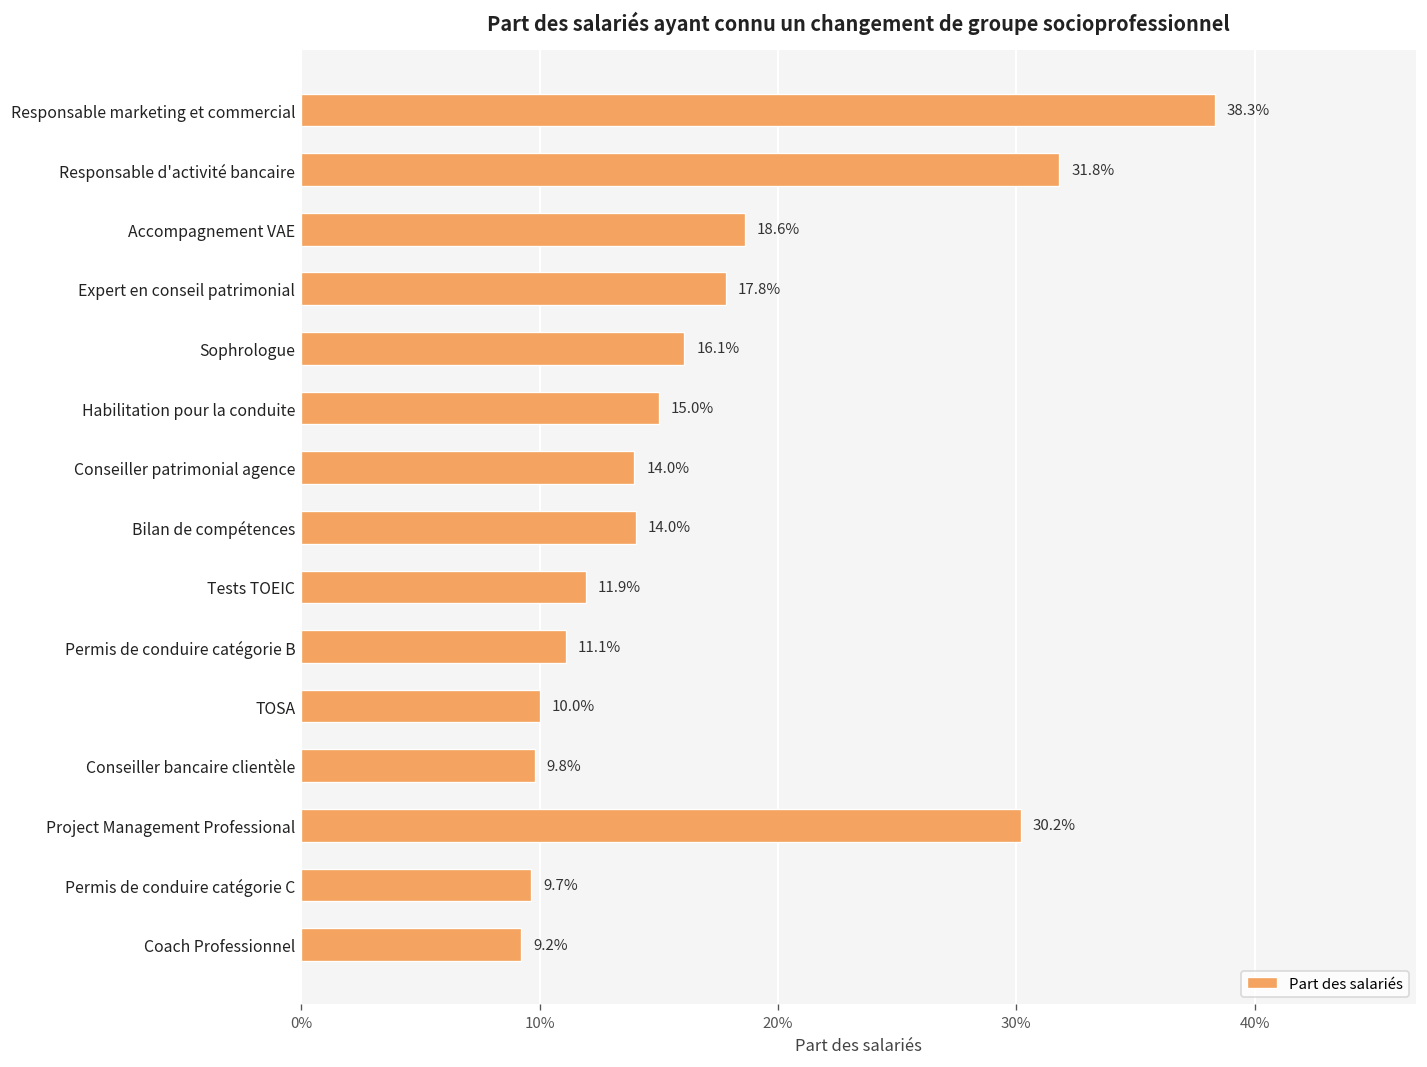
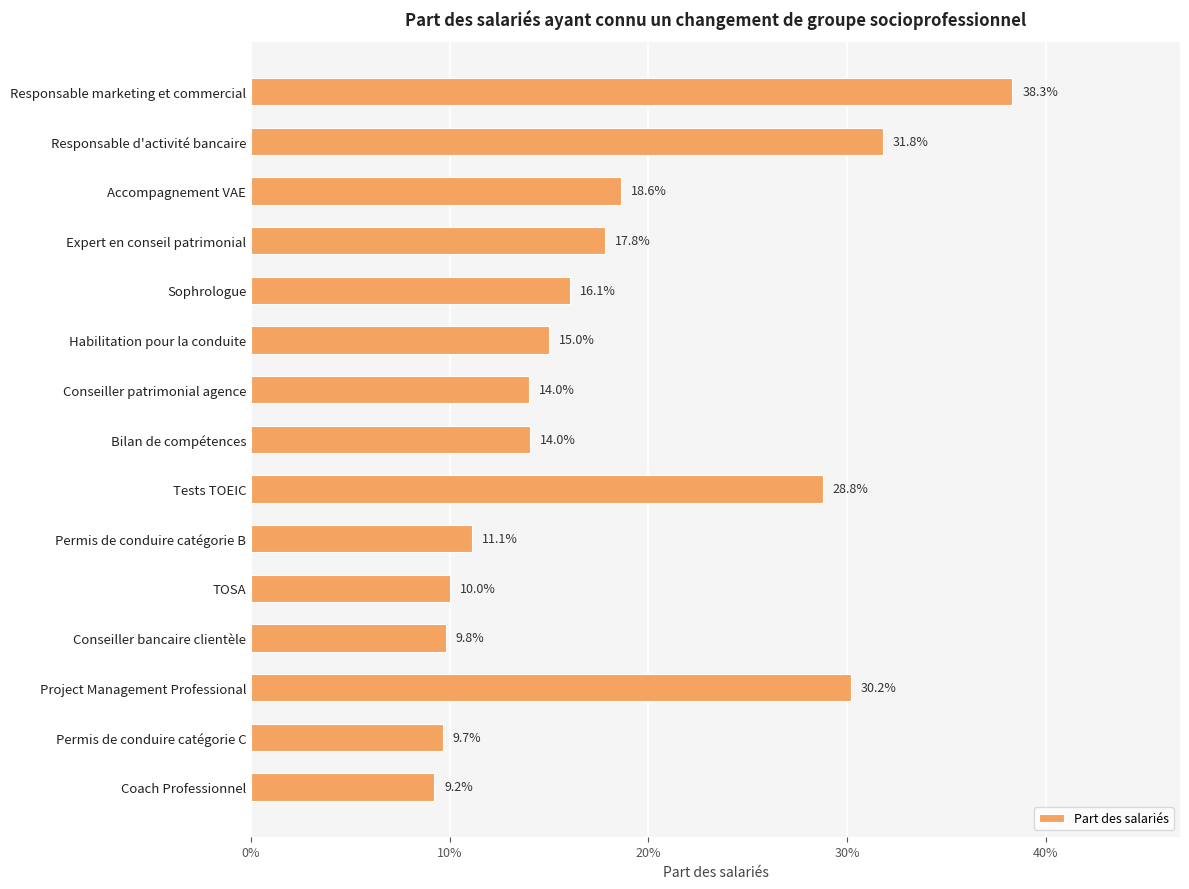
  {
    "Responsable marketing et commercial": "38.3%",
    "Responsable d'activité bancaire": "31.8%",
    "Accompagnement VAE": "18.6%",
    "Expert en conseil patrimonial": "17.8%",
    "Sophrologue": "16.1%",
    "Habilitation pour la conduite": "15.0%",
    "Conseiller patrimonial agence": "14.0%",
    "Bilan de compétences": "14.0%",
-   "Tests TOEIC": "11.9%",
+   "Tests TOEIC": "28.8%",
    "Permis de conduire catégorie B": "11.1%",
    "TOSA": "10.0%",
    "Conseiller bancaire clientèle": "9.8%",
    "Project Management Professional": "30.2%",
    "Permis de conduire catégorie C": "9.7%",
    "Coach Professionnel": "9.2%"
  }
